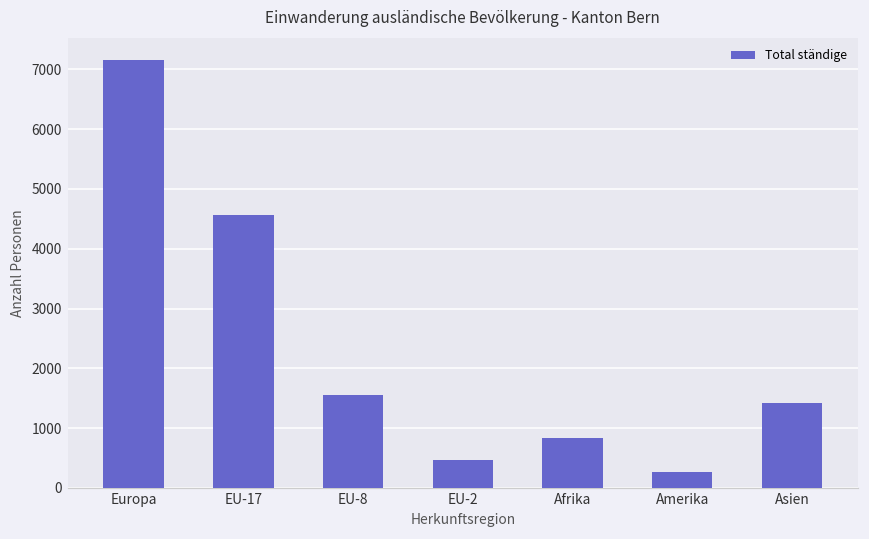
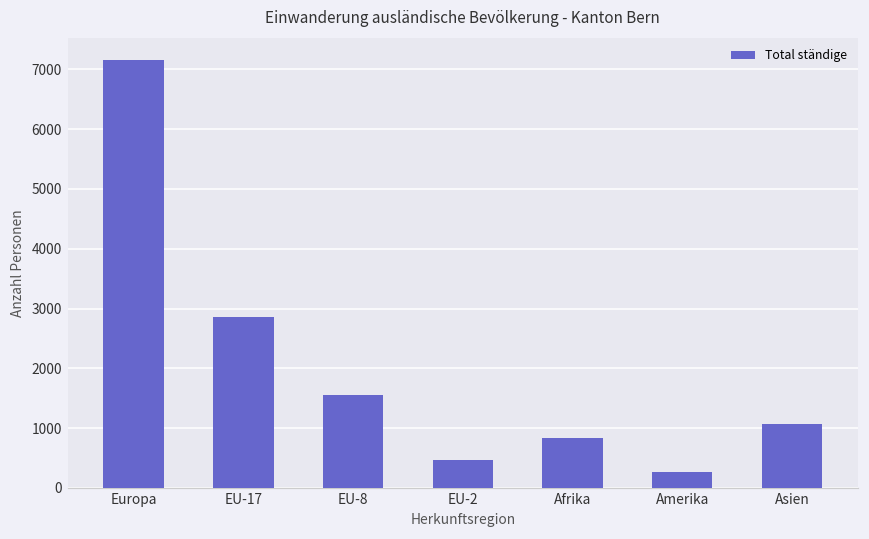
  {
    "Europa": 7200,
-   "EU-17": 4600,
+   "EU-17": 2900,
    "EU-8": 1600,
    "EU-2": 500,
    "Afrika": 800,
    "Amerika": 300,
-   "Asien": 1400
+   "Asien": 1100
  }
